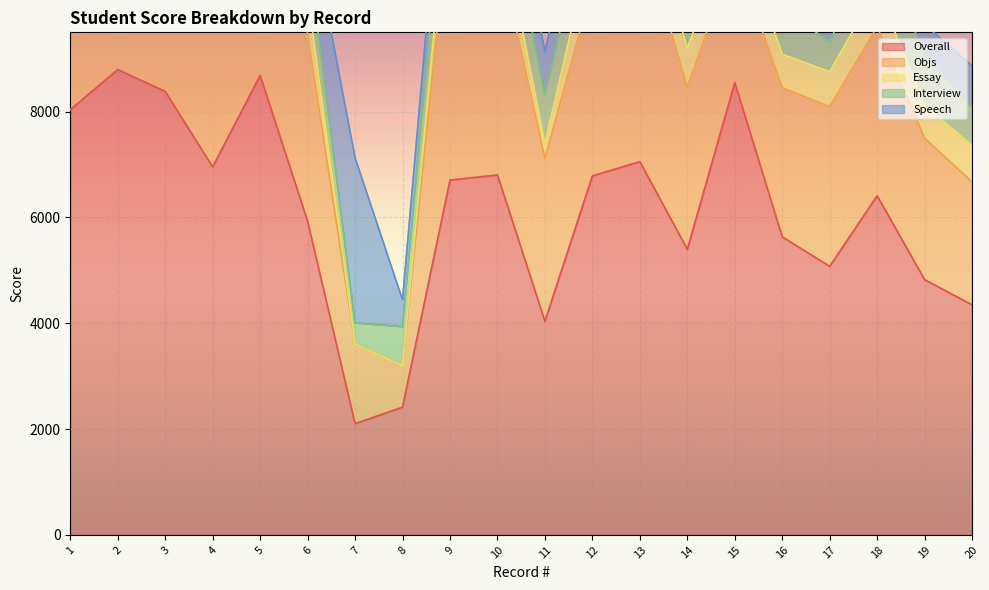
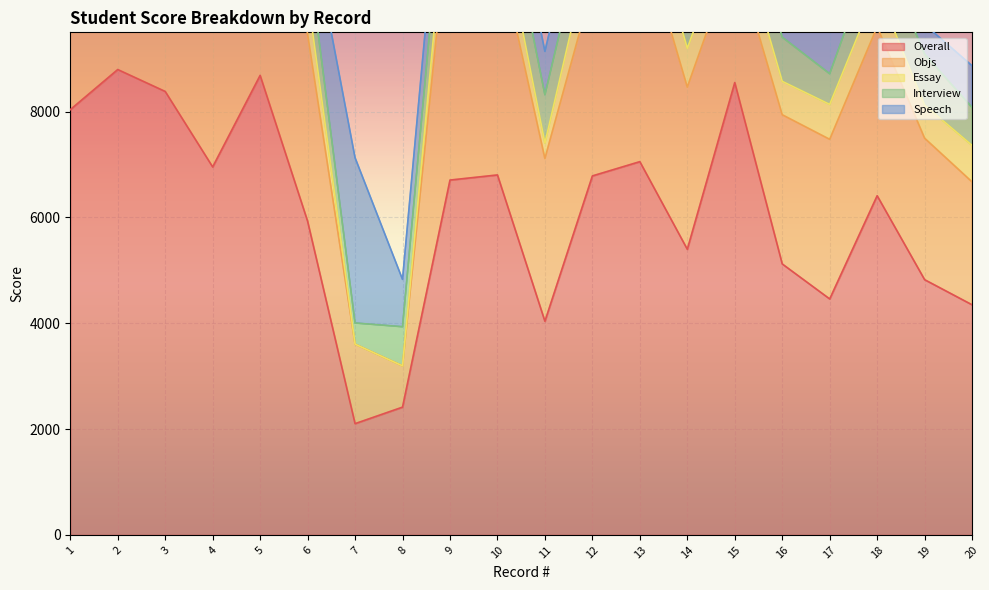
  {
    "Overall": {
      "1": 8000,
      "2": 8800,
      "3": 8400,
      "4": 7000,
      "5": 8700,
      "6": 5900,
      "7": 2100,
      "8": 2400,
      "9": 6700,
      "10": 6800,
      "11": 4000,
      "12": 6800,
      "13": 7100,
      "14": 5400,
      "15": 8600,
-     "16": 5600,
-     "17": 5100,
+     "16": 5100,
+     "17": 4500,
      "18": 6400,
      "19": 4800,
      "20": 4300
    },
    "Interview": {
      "7": 400,
      "8": 700,
      "11": 900,
      "17": 600,
      "20": 700
    },
    "Speech": {
      "7": 3100,
-     "8": 500,
+     "8": 900,
      "11": 800,
      "20": 800
    }
  }
